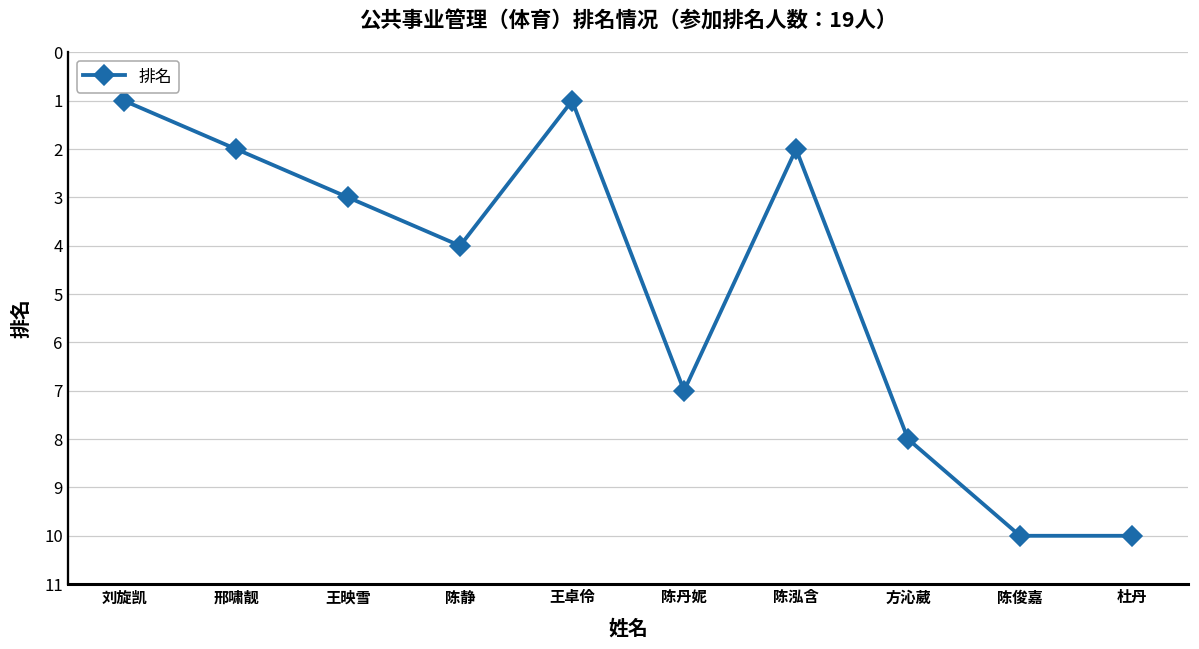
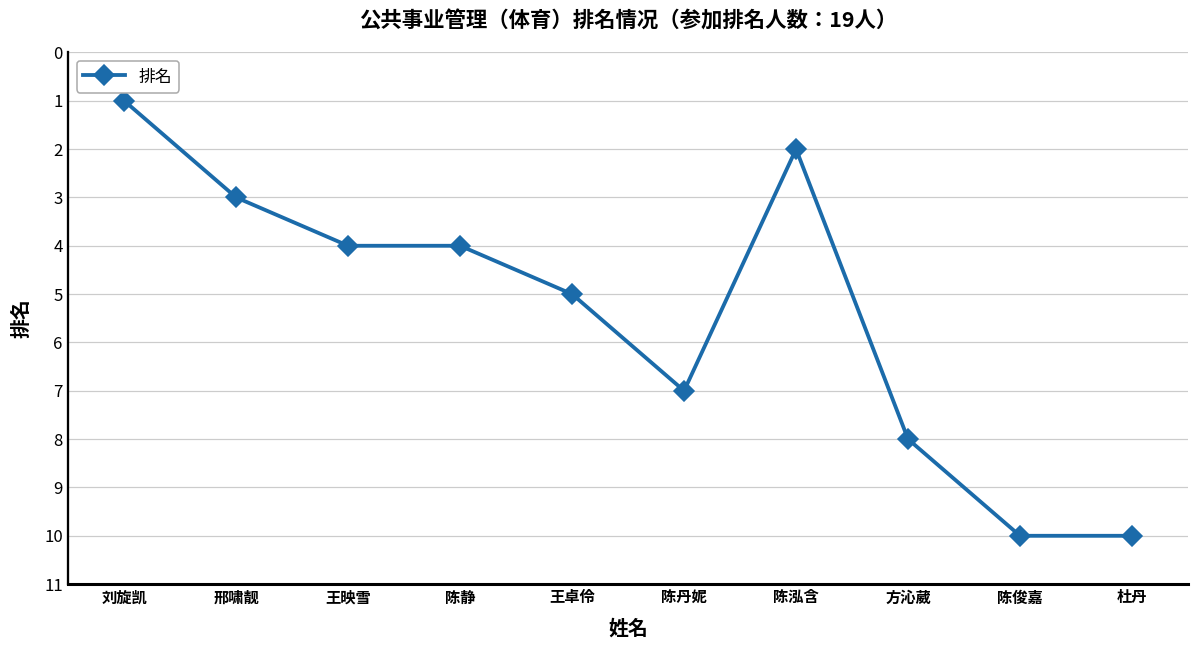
  {
    "刘旋凯": 1,
-   "邢啸靓": 2,
-   "王映雪": 3,
+   "邢啸靓": 3,
+   "王映雪": 4,
    "陈静": 4,
-   "王卓伶": 1,
+   "王卓伶": 5,
    "陈丹妮": 7,
    "陈泓含": 2,
    "方沁葳": 8,
    "陈俊嘉": 10,
    "杜丹": 10
  }
